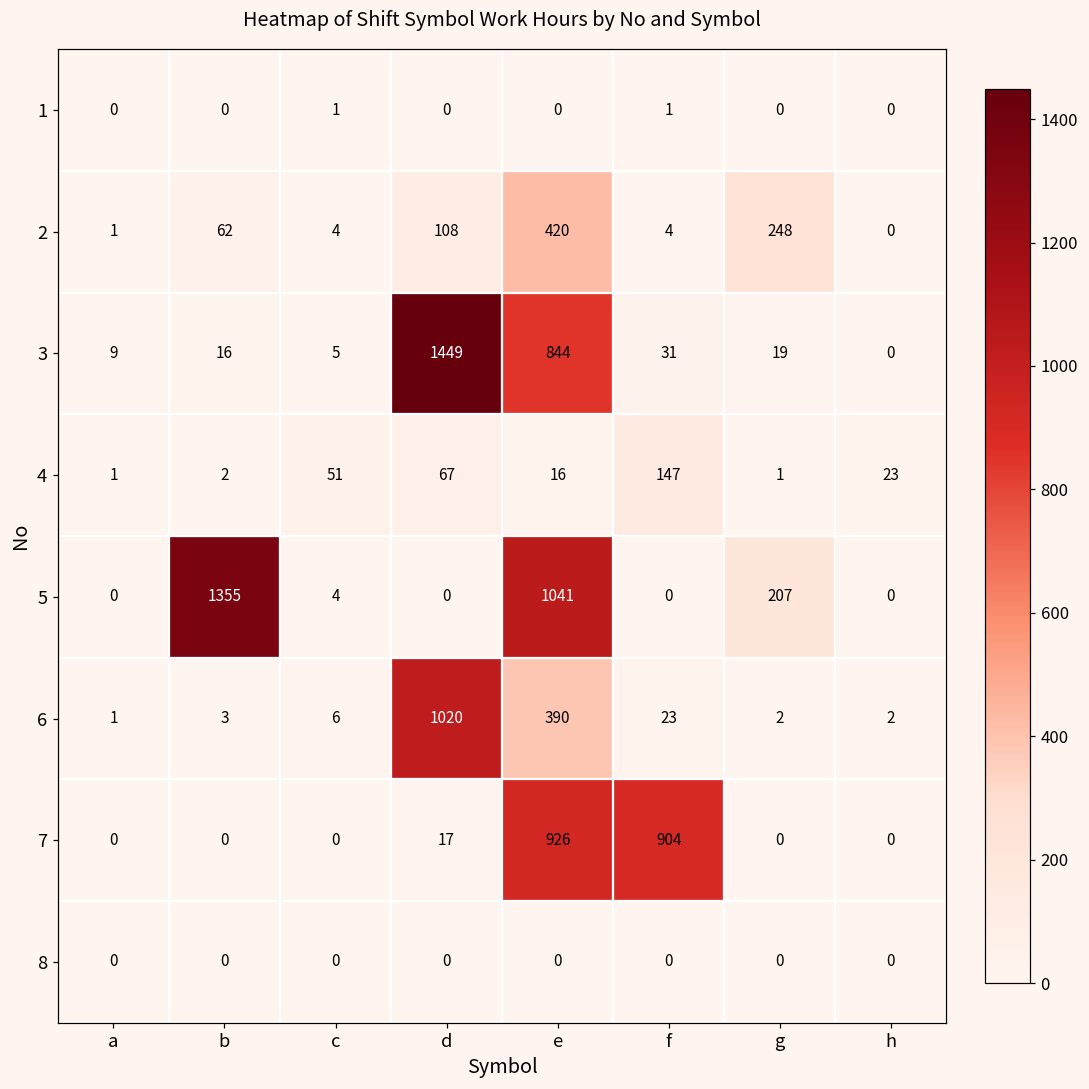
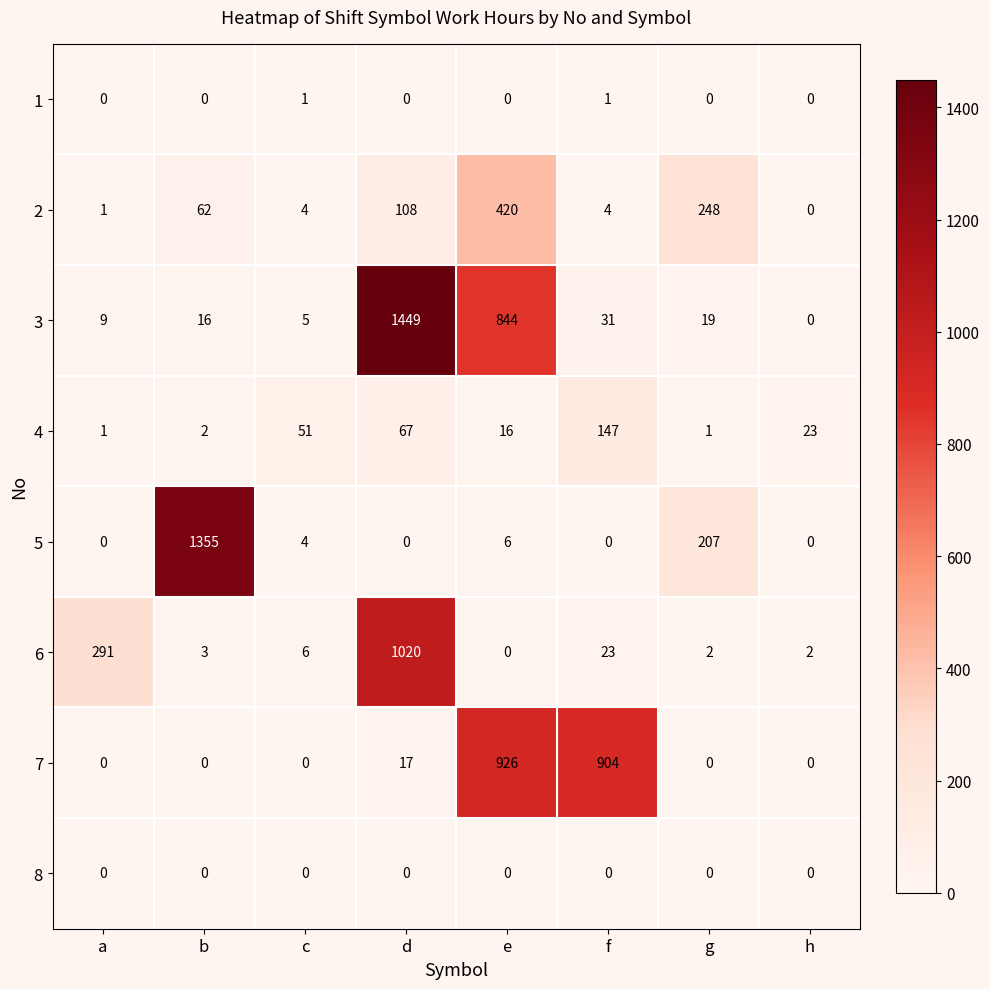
  {
    "1": {
      "a": 0,
      "b": 0,
      "c": 1,
      "d": 0,
      "e": 0,
      "f": 1,
      "g": 0,
      "h": 0
    },
    "2": {
      "a": 1,
      "b": 62,
      "c": 4,
      "d": 108,
      "e": 420,
      "f": 4,
      "g": 248,
      "h": 0
    },
    "3": {
      "a": 9,
      "b": 16,
      "c": 5,
      "d": 1449,
      "e": 844,
      "f": 31,
      "g": 19,
      "h": 0
    },
    "4": {
      "a": 1,
      "b": 2,
      "c": 51,
      "d": 67,
      "e": 16,
      "f": 147,
      "g": 1,
      "h": 23
    },
    "5": {
      "a": 0,
      "b": 1355,
      "c": 4,
      "d": 0,
-     "e": 1041,
+     "e": 6,
      "f": 0,
      "g": 207,
      "h": 0
    },
    "6": {
-     "a": 1,
+     "a": 291,
      "b": 3,
      "c": 6,
      "d": 1020,
-     "e": 390,
+     "e": 0,
      "f": 23,
      "g": 2,
      "h": 2
    },
    "7": {
      "a": 0,
      "b": 0,
      "c": 0,
      "d": 17,
      "e": 926,
      "f": 904,
      "g": 0,
      "h": 0
    },
    "8": {
      "a": 0,
      "b": 0,
      "c": 0,
      "d": 0,
      "e": 0,
      "f": 0,
      "g": 0,
      "h": 0
    }
  }
